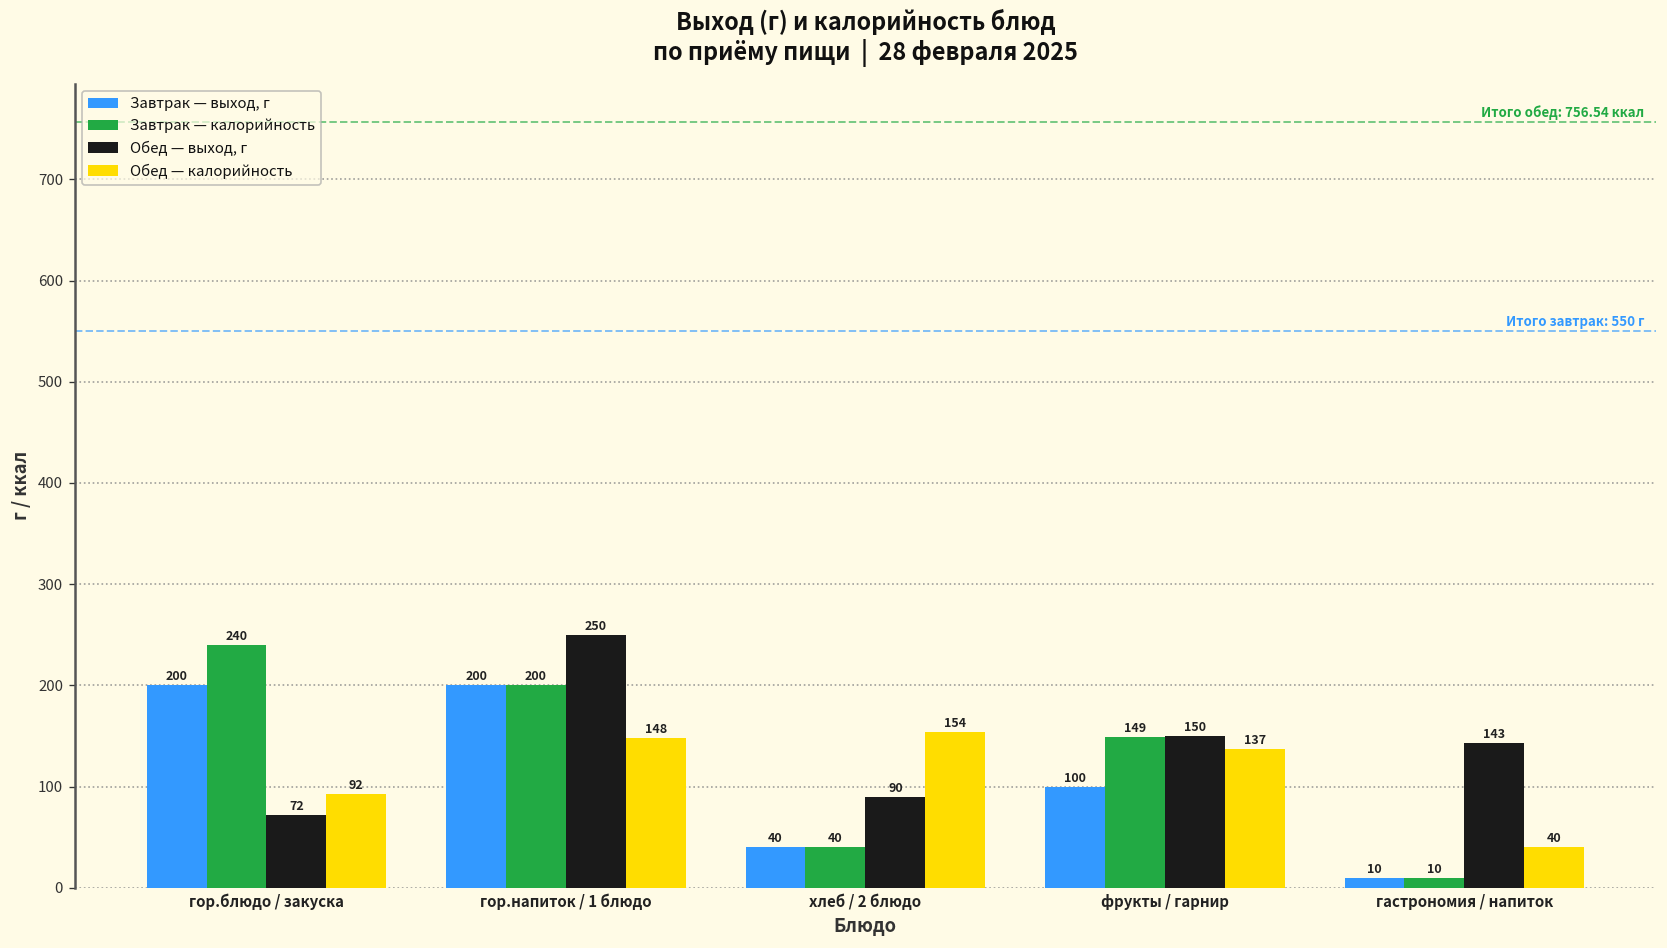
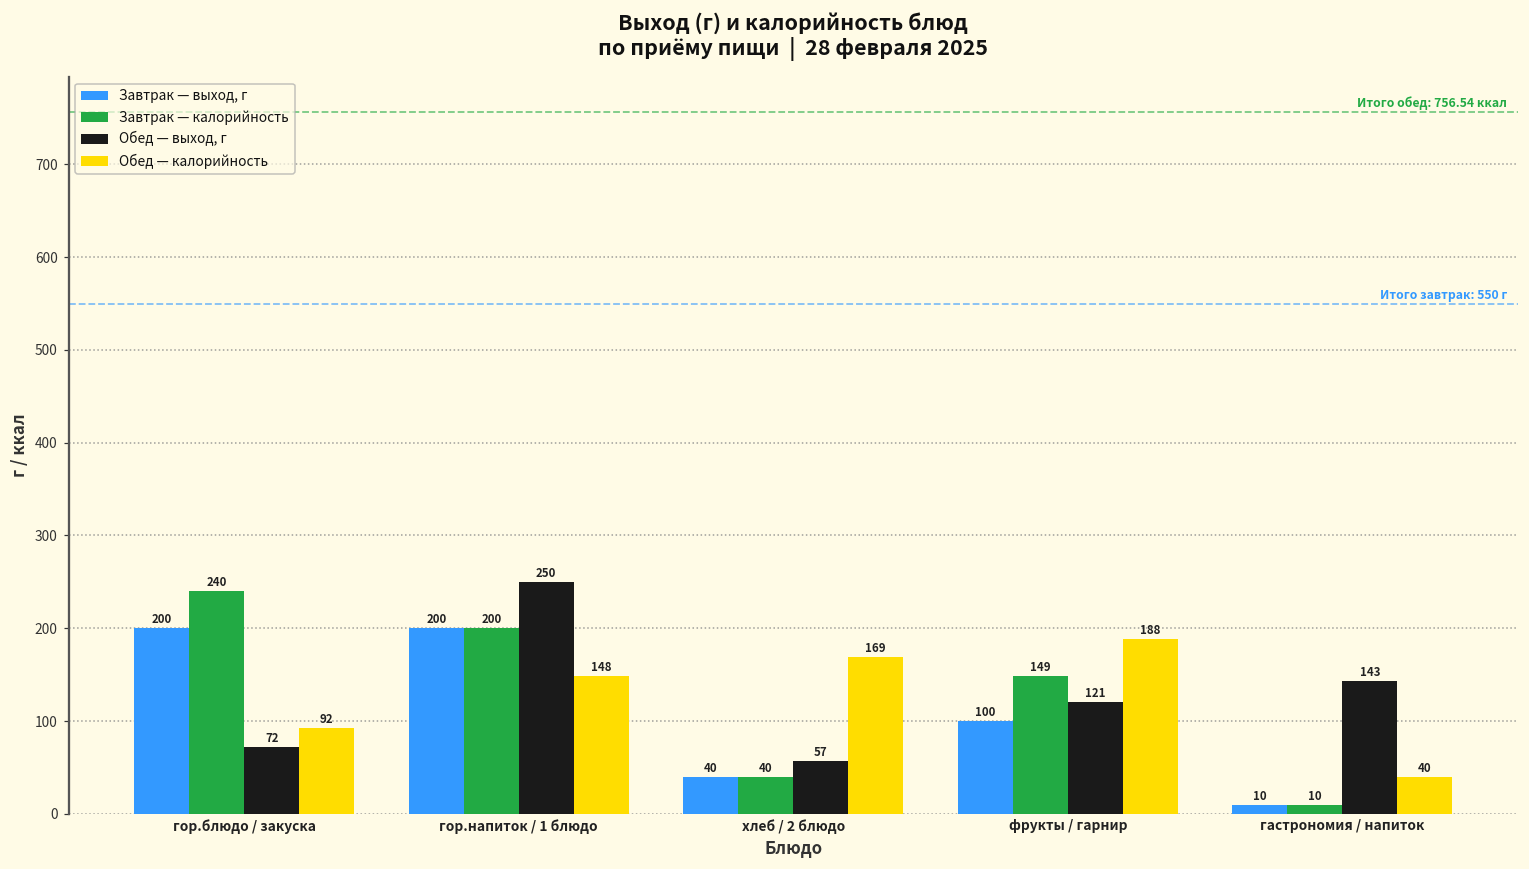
  {
    "Завтрак — выход, г": {
      "гор.блюдо / закуска": 200,
      "гор.напиток / 1 блюдо": 200,
      "хлеб / 2 блюдо": 40,
      "фрукты / гарнир": 100,
      "гастрономия / напиток": 10
    },
    "Завтрак — калорийность": {
      "гор.блюдо / закуска": 240,
      "гор.напиток / 1 блюдо": 200,
      "хлеб / 2 блюдо": 40,
      "фрукты / гарнир": 149,
      "гастрономия / напиток": 10
    },
    "Обед — выход, г": {
      "гор.блюдо / закуска": 72,
      "гор.напиток / 1 блюдо": 250,
-     "хлеб / 2 блюдо": 90,
-     "фрукты / гарнир": 150,
+     "хлеб / 2 блюдо": 57,
+     "фрукты / гарнир": 121,
      "гастрономия / напиток": 143
    },
    "Обед — калорийность": {
      "гор.блюдо / закуска": 92,
      "гор.напиток / 1 блюдо": 148,
-     "хлеб / 2 блюдо": 154,
-     "фрукты / гарнир": 137,
+     "хлеб / 2 блюдо": 169,
+     "фрукты / гарнир": 188,
      "гастрономия / напиток": 40
    }
  }
